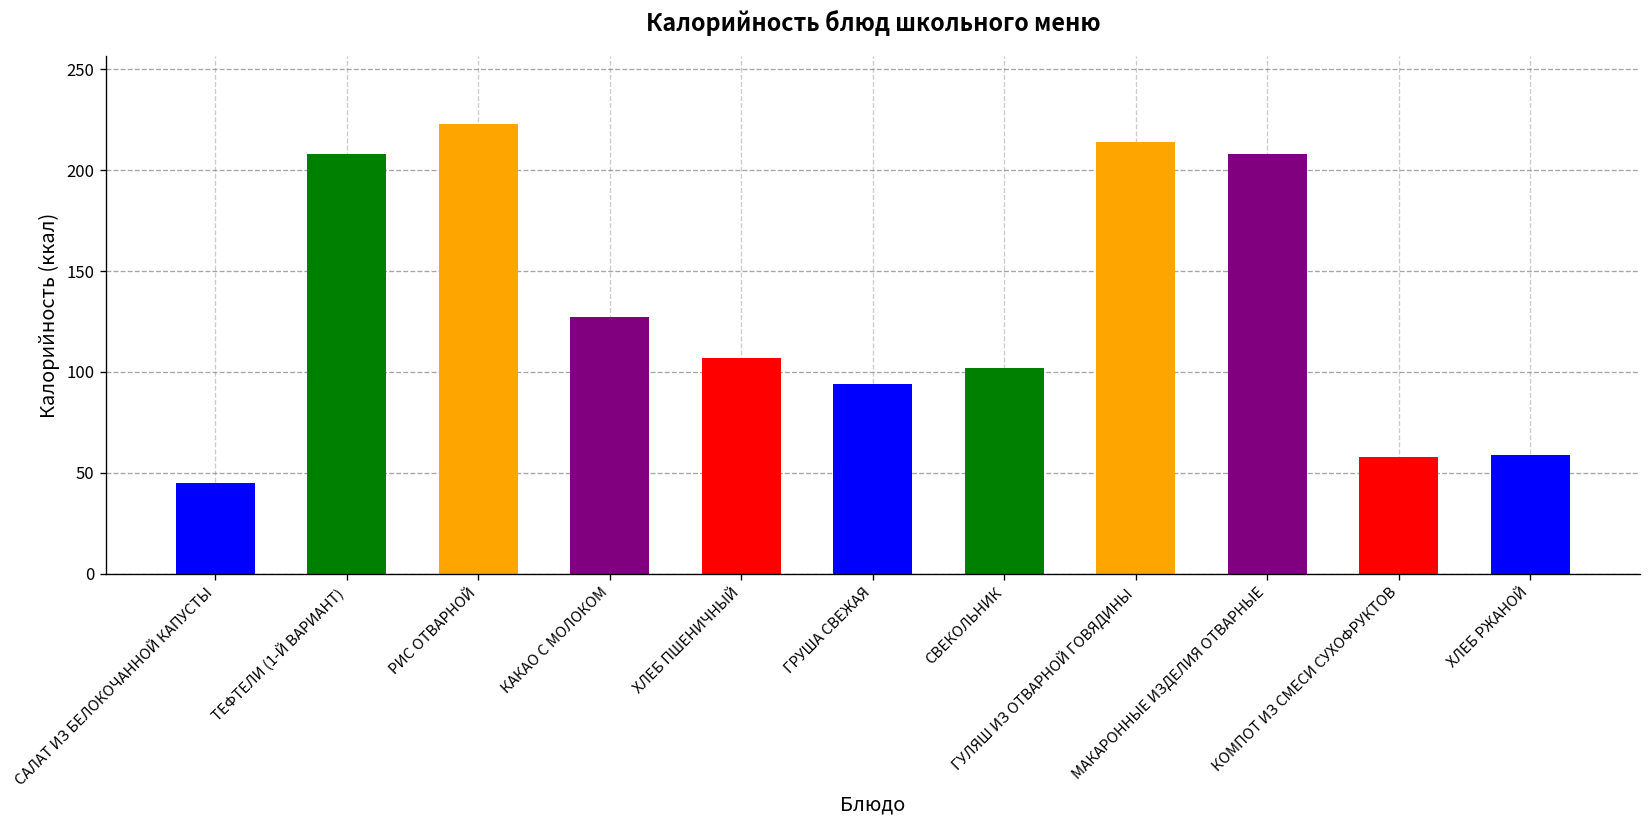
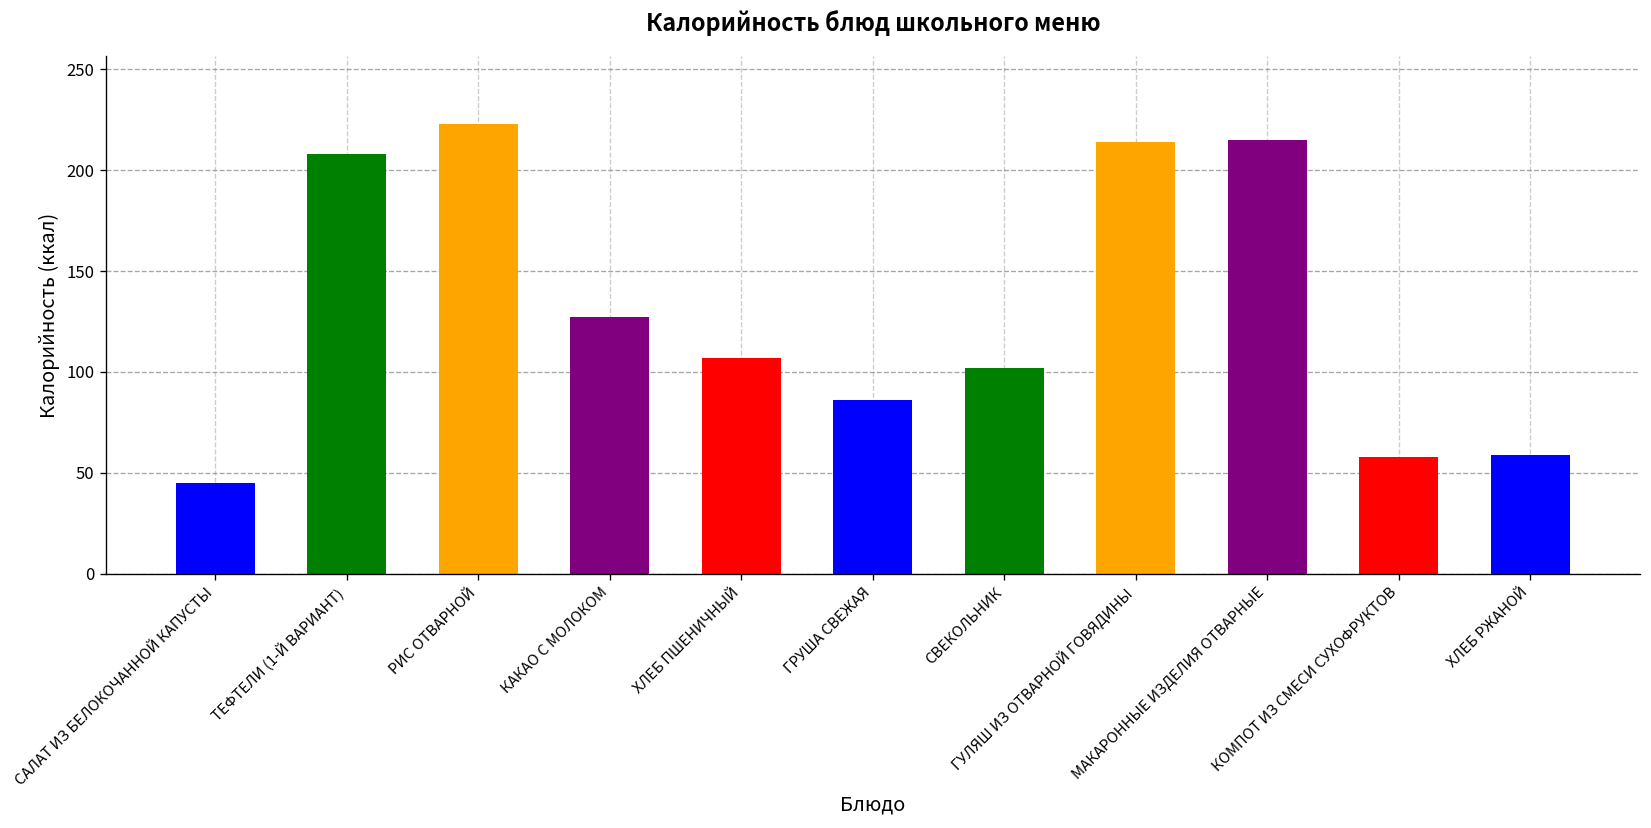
  {
    "САЛАТ ИЗ БЕЛОКОЧАННОЙ КАПУСТЫ": 45,
    "ТЕФТЕЛИ (1-Й ВАРИАНТ)": 208,
    "РИС ОТВАРНОЙ": 223,
    "КАКАО С МОЛОКОМ": 127,
    "ХЛЕБ ПШЕНИЧНЫЙ": 107,
-   "ГРУША СВЕЖАЯ": 94,
+   "ГРУША СВЕЖАЯ": 86,
    "СВЕКОЛЬНИК": 102,
    "ГУЛЯШ ИЗ ОТВАРНОЙ ГОВЯДИНЫ": 214,
-   "МАКАРОННЫЕ ИЗДЕЛИЯ ОТВАРНЫЕ": 208,
+   "МАКАРОННЫЕ ИЗДЕЛИЯ ОТВАРНЫЕ": 215,
    "КОМПОТ ИЗ СМЕСИ СУХОФРУКТОВ": 58,
    "ХЛЕБ РЖАНОЙ": 59
  }
